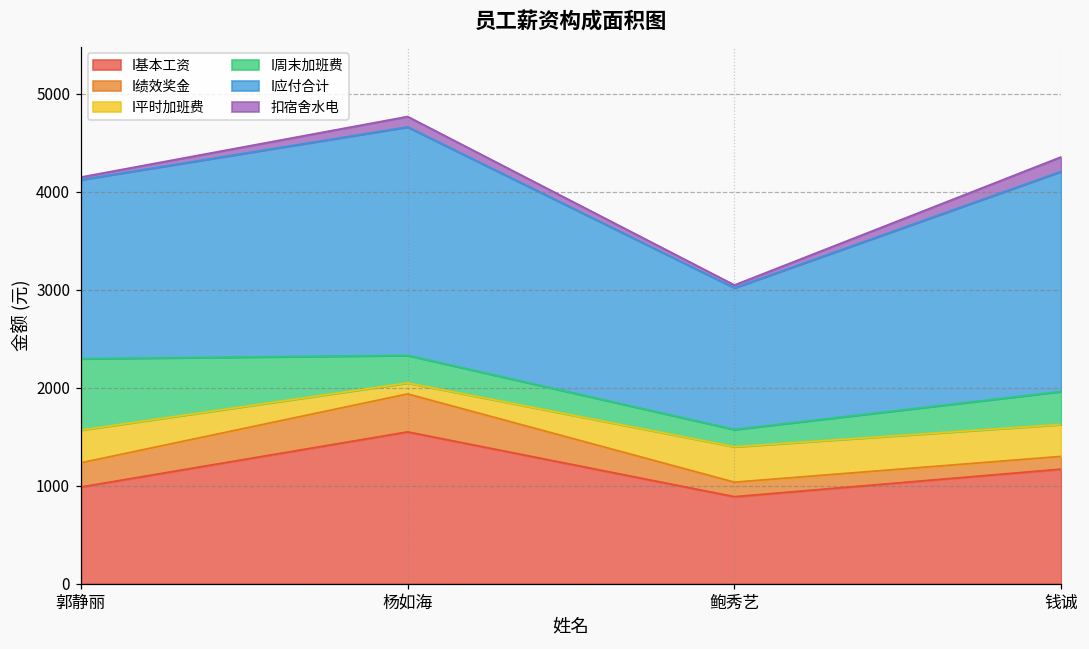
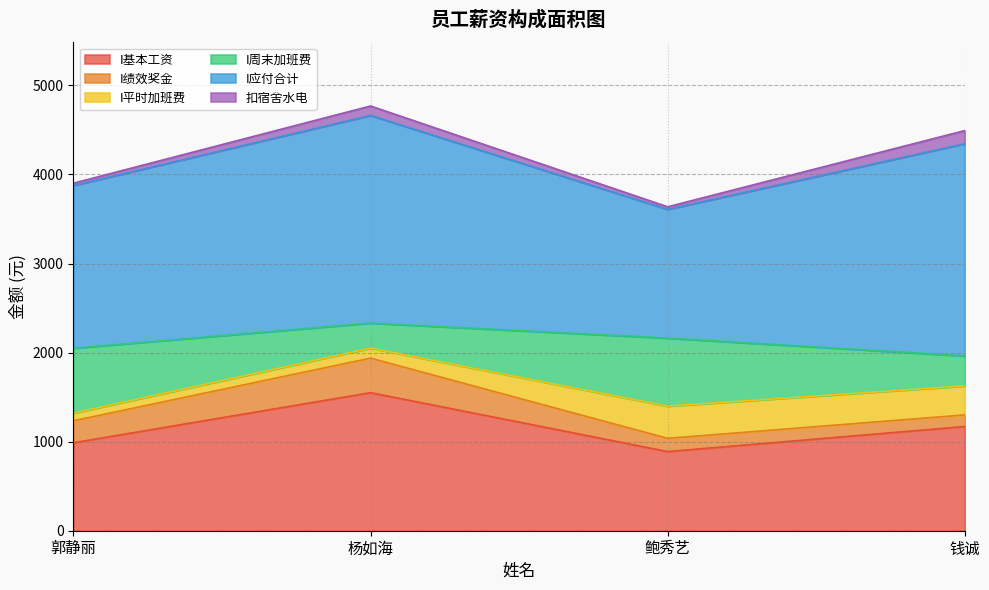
  {
    "I平时加班费": {
-     "郭静丽": 300,
+     "郭静丽": 100,
      "杨如海": 100,
      "鲍秀艺": 400,
      "钱诚": 300
    },
    "I周末加班费": {
      "郭静丽": 700,
      "杨如海": 300,
-     "鲍秀艺": 200,
+     "鲍秀艺": 800,
      "钱诚": 300
    },
    "I应付合计": {
      "杨如海": 2300,
-     "钱诚": 2200
+     "钱诚": 2400
    },
    "扣宿舍水电": {
      "杨如海": 100,
      "钱诚": 100
    }
  }
